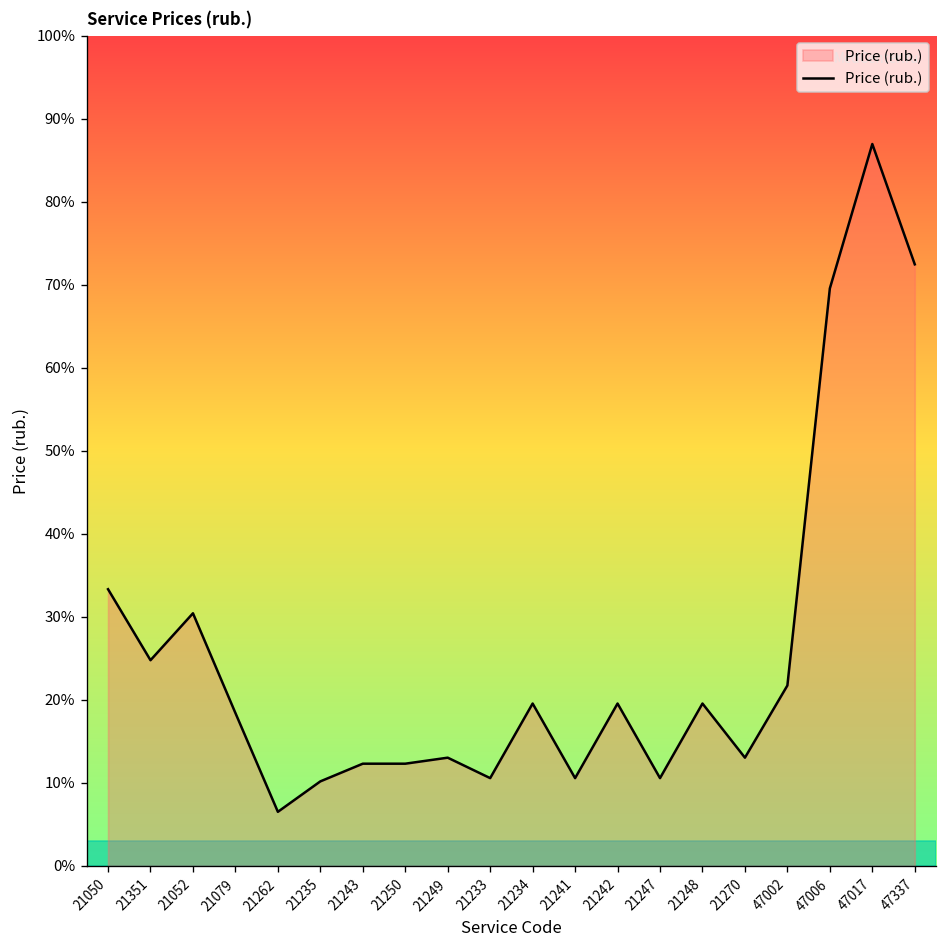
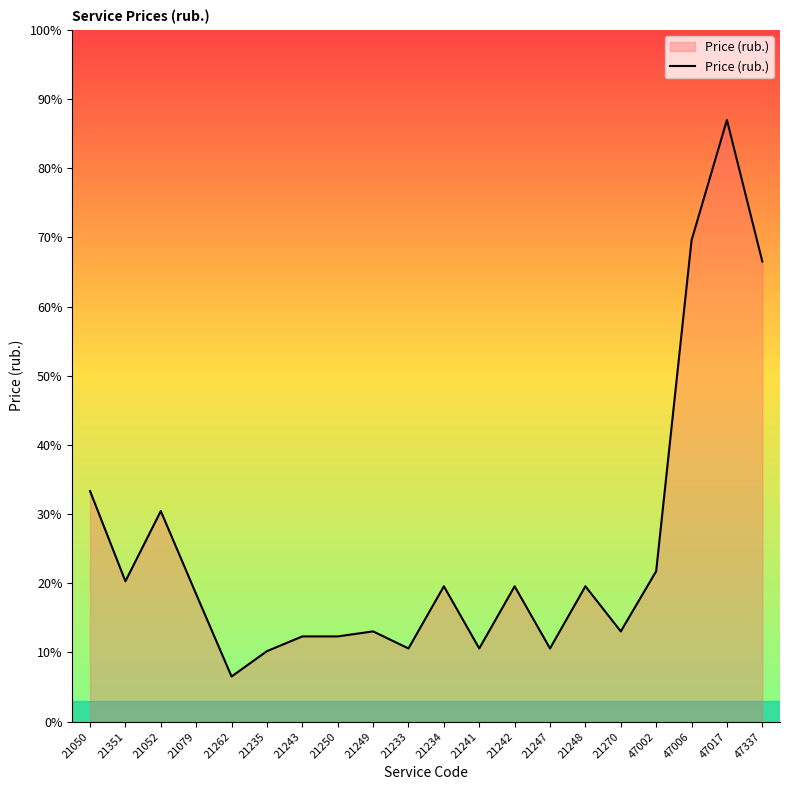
  {
    "21050": "33%",
-   "21351": "25%",
+   "21351": "20%",
    "21052": "30%",
    "21079": "18%",
    "21262": "7%",
    "21235": "10%",
    "21243": "12%",
    "21250": "12%",
    "21249": "13%",
    "21233": "11%",
    "21234": "20%",
    "21241": "11%",
    "21242": "20%",
    "21247": "11%",
    "21248": "20%",
    "21270": "13%",
    "47002": "22%",
    "47006": "70%",
    "47017": "87%",
-   "47337": "72%"
+   "47337": "67%"
  }
